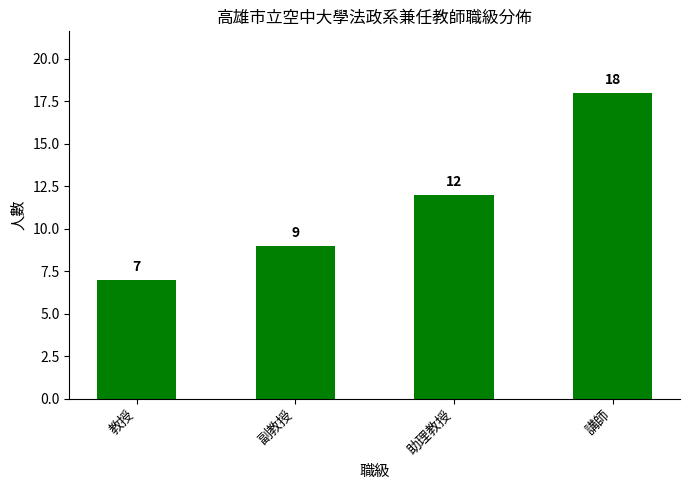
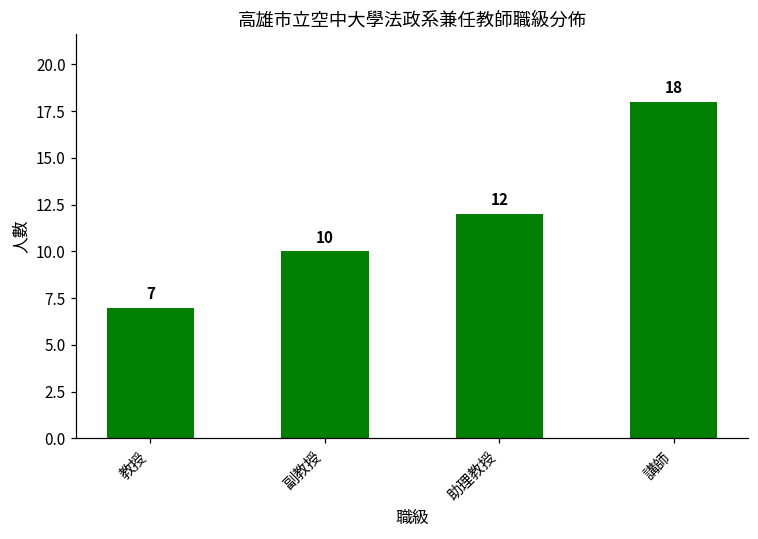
  {
    "教授": 7,
-   "副教授": 9,
+   "副教授": 10,
    "助理教授": 12,
    "講師": 18
  }
